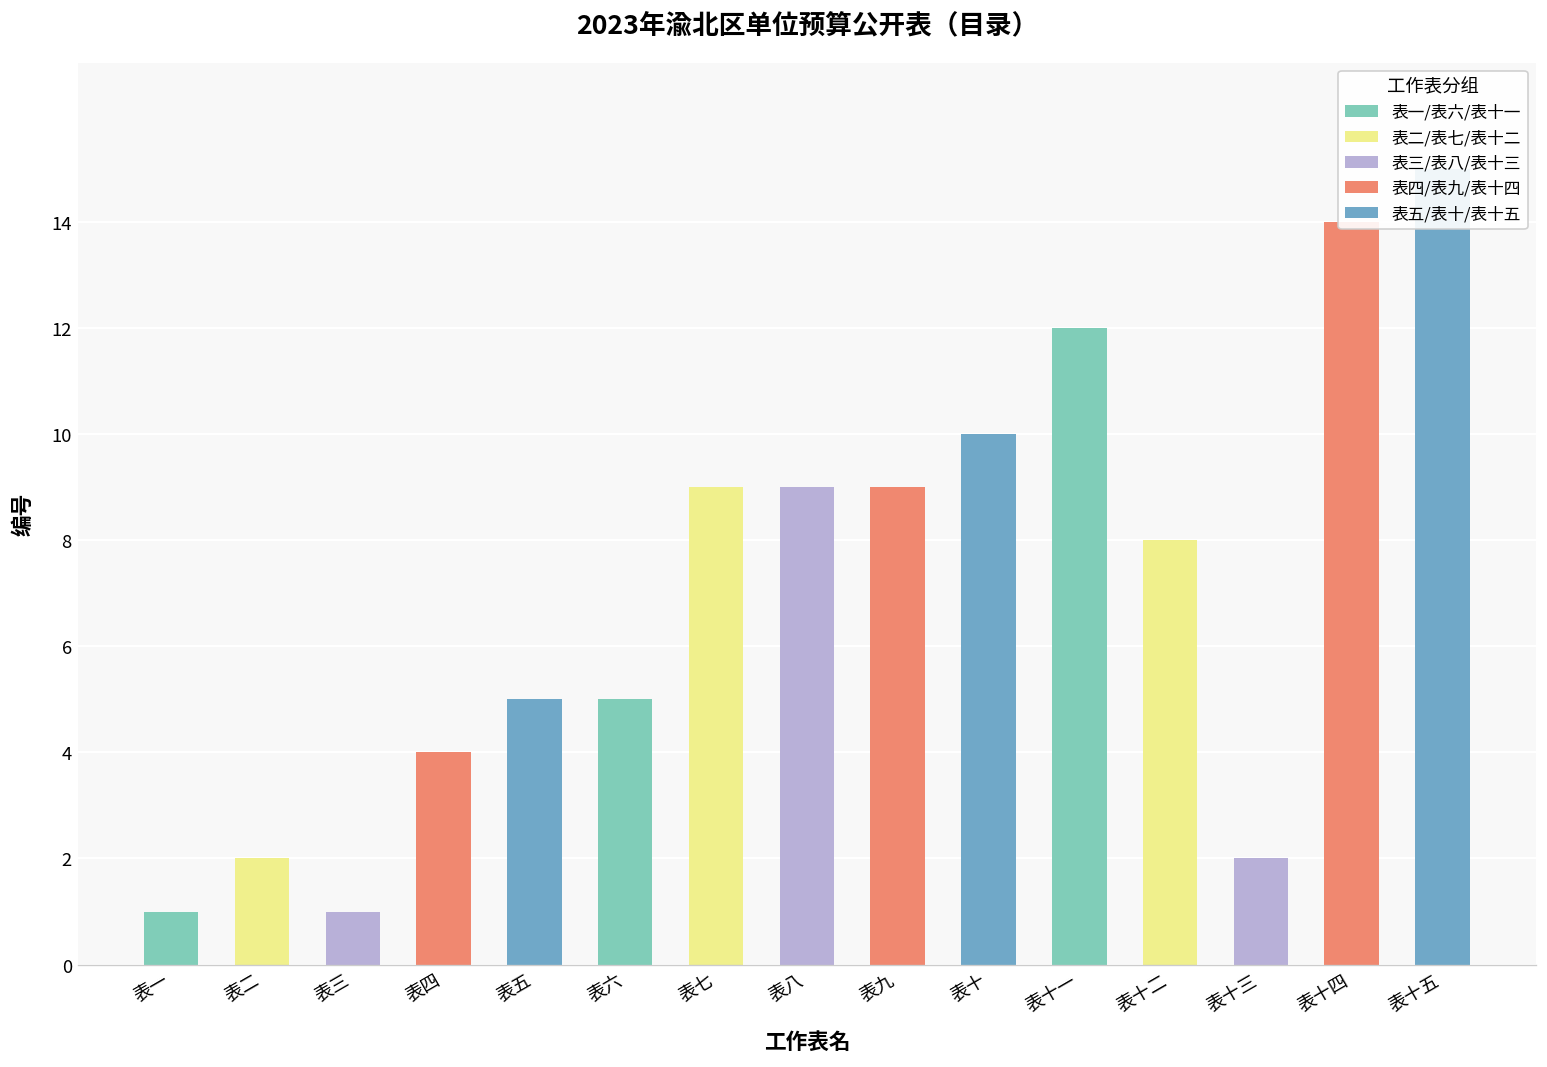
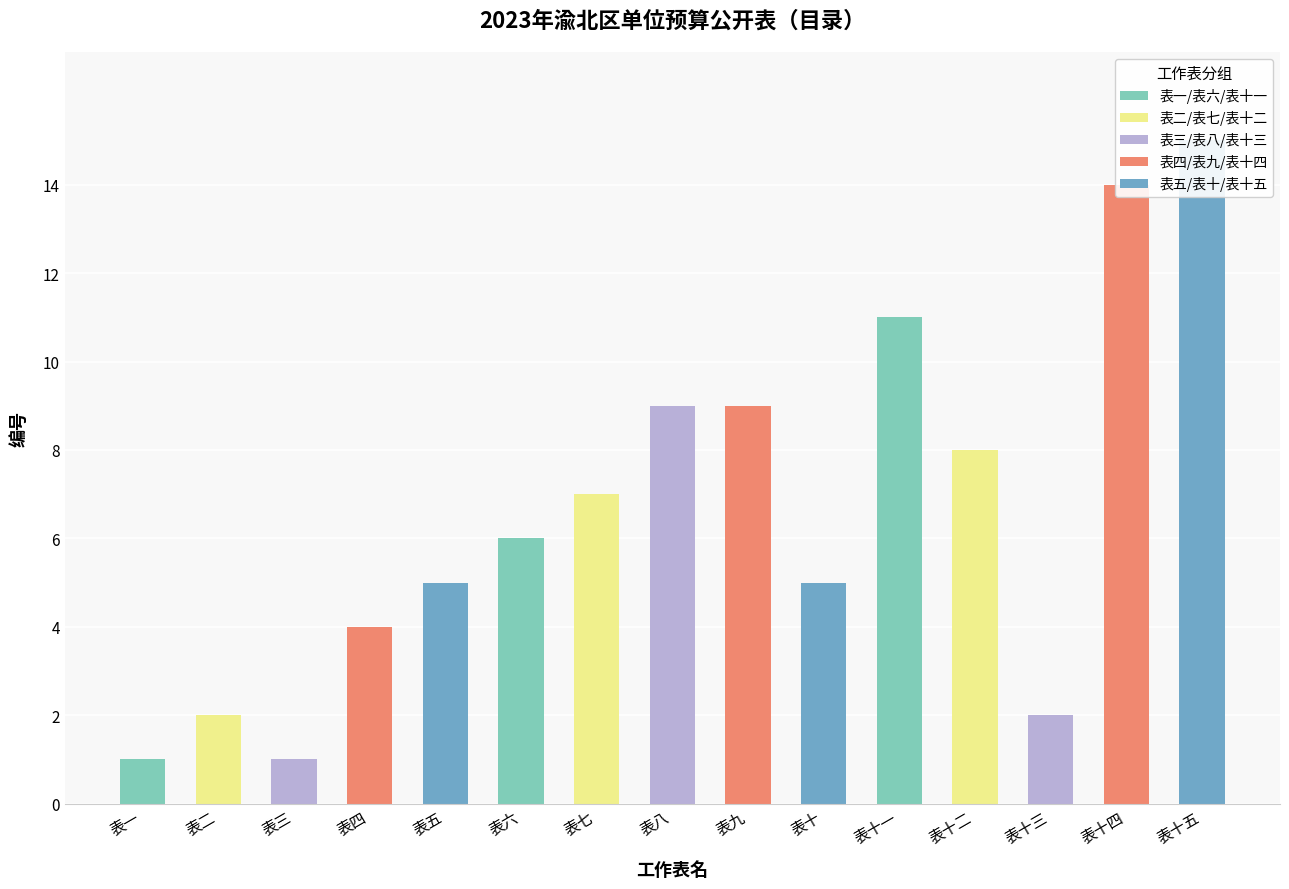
  {
    "表一": 1,
    "表二": 2,
    "表三": 1,
    "表四": 4,
    "表五": 5,
-   "表六": 5,
-   "表七": 9,
+   "表六": 6,
+   "表七": 7,
    "表八": 9,
    "表九": 9,
-   "表十": 10,
-   "表十一": 12,
+   "表十": 5,
+   "表十一": 11,
    "表十二": 8,
    "表十三": 2
  }
